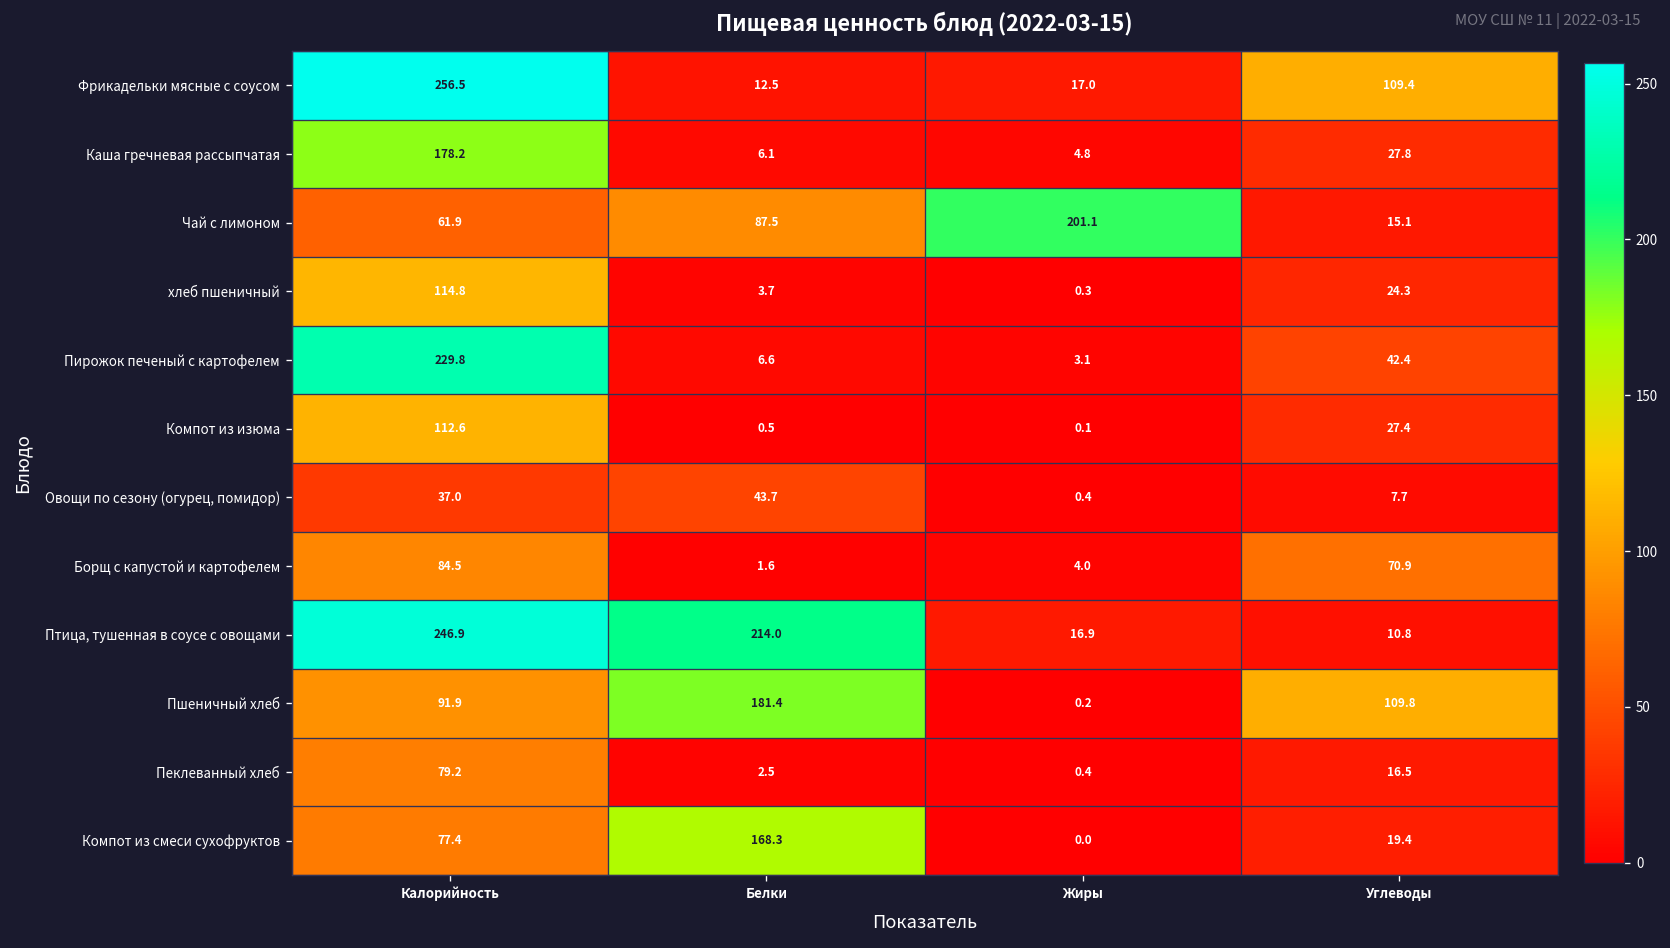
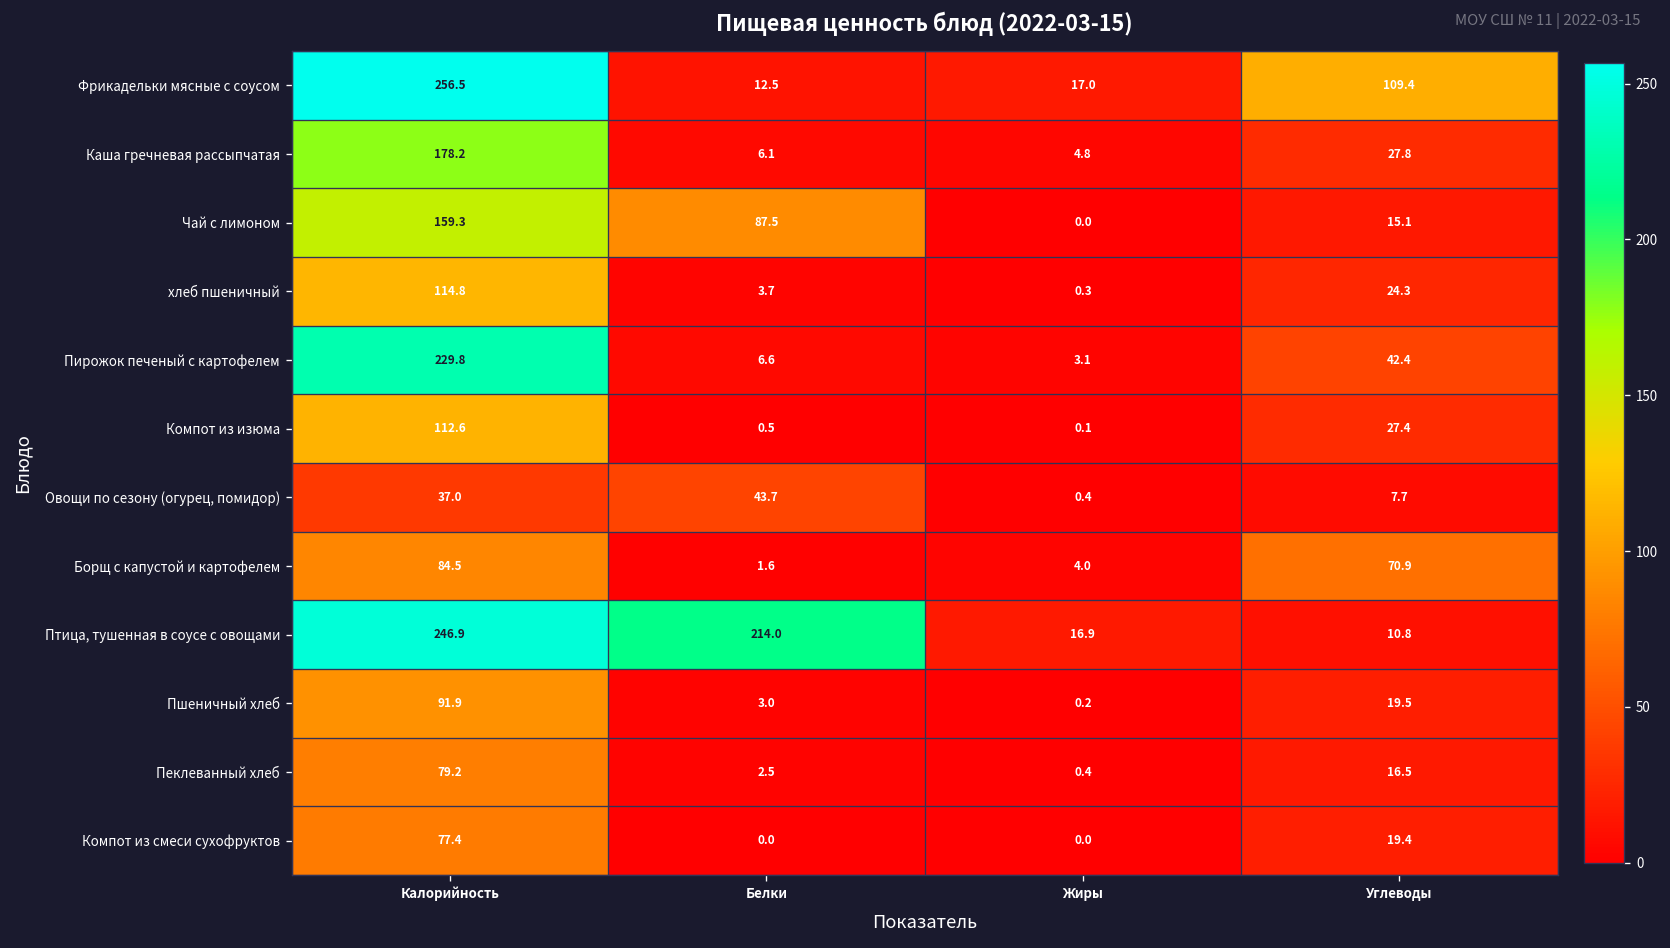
  {
    "Фрикадельки мясные с соусом": {
      "Калорийность": 256.5,
      "Белки": 12.5,
      "Жиры": 17.0,
      "Углеводы": 109.4
    },
    "Каша гречневая рассыпчатая": {
      "Калорийность": 178.2,
      "Белки": 6.1,
      "Жиры": 4.8,
      "Углеводы": 27.8
    },
    "Чай с лимоном": {
-     "Калорийность": 61.9,
+     "Калорийность": 159.3,
      "Белки": 87.5,
-     "Жиры": 201.1,
+     "Жиры": 0.0,
      "Углеводы": 15.1
    },
    "хлеб пшеничный": {
      "Калорийность": 114.8,
      "Белки": 3.7,
      "Жиры": 0.3,
      "Углеводы": 24.3
    },
    "Пирожок печеный с картофелем": {
      "Калорийность": 229.8,
      "Белки": 6.6,
      "Жиры": 3.1,
      "Углеводы": 42.4
    },
    "Компот из изюма": {
      "Калорийность": 112.6,
      "Белки": 0.5,
      "Жиры": 0.1,
      "Углеводы": 27.4
    },
    "Овощи по сезону (огурец, помидор)": {
      "Калорийность": 37.0,
      "Белки": 43.7,
      "Жиры": 0.4,
      "Углеводы": 7.7
    },
    "Борщ с капустой и картофелем": {
      "Калорийность": 84.5,
      "Белки": 1.6,
      "Жиры": 4.0,
      "Углеводы": 70.9
    },
    "Птица, тушенная в соусе с овощами": {
      "Калорийность": 246.9,
      "Белки": 214.0,
      "Жиры": 16.9,
      "Углеводы": 10.8
    },
    "Пшеничный хлеб": {
      "Калорийность": 91.9,
-     "Белки": 181.4,
+     "Белки": 3.0,
      "Жиры": 0.2,
-     "Углеводы": 109.8
+     "Углеводы": 19.5
    },
    "Пеклеванный хлеб": {
      "Калорийность": 79.2,
      "Белки": 2.5,
      "Жиры": 0.4,
      "Углеводы": 16.5
    },
    "Компот из смеси сухофруктов": {
      "Калорийность": 77.4,
-     "Белки": 168.3,
+     "Белки": 0.0,
      "Жиры": 0.0,
      "Углеводы": 19.4
    }
  }
